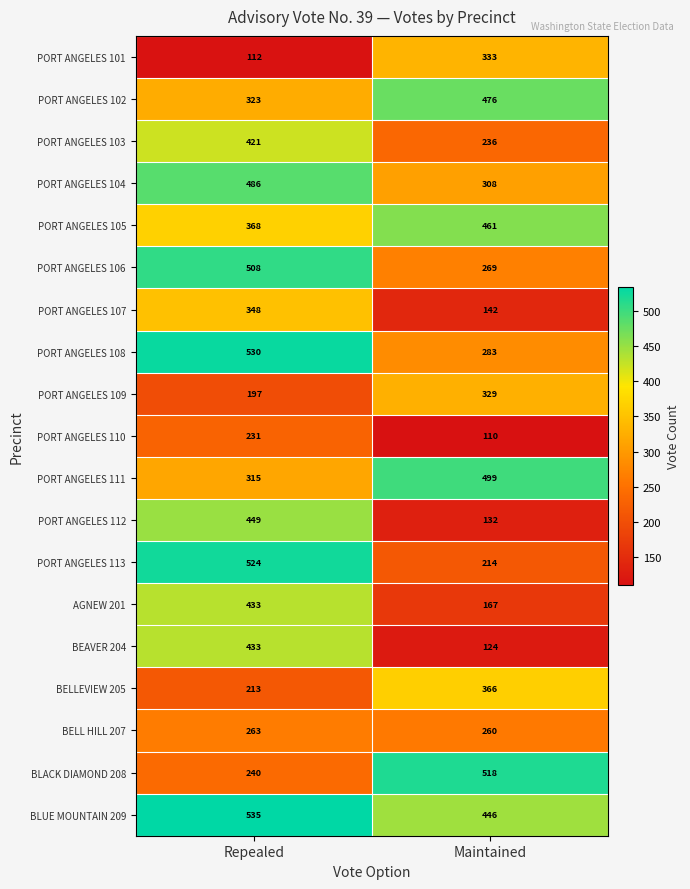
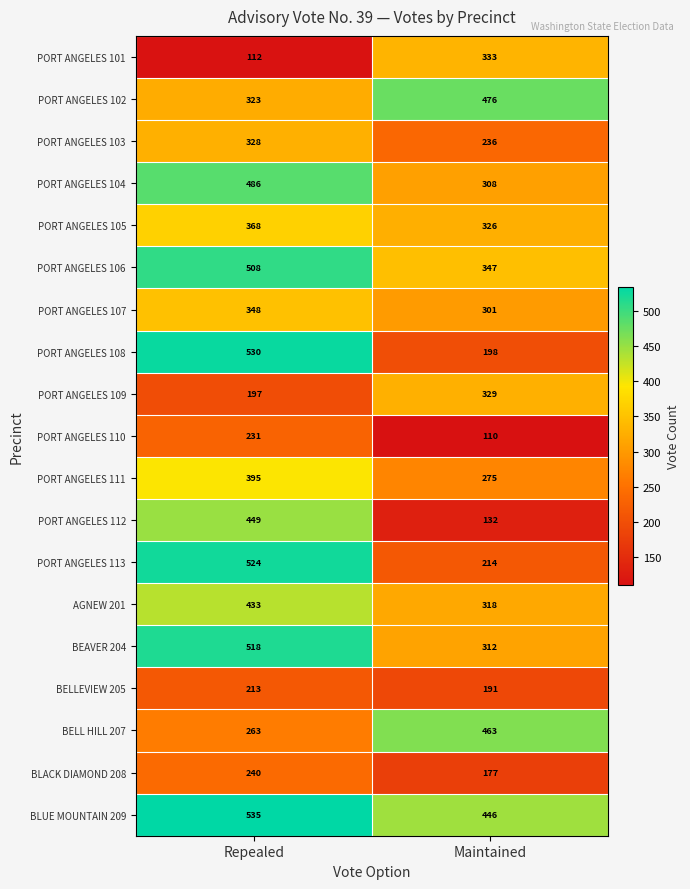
  {
    "PORT ANGELES 101": {
      "Repealed": 112,
      "Maintained": 333
    },
    "PORT ANGELES 102": {
      "Repealed": 323,
      "Maintained": 476
    },
    "PORT ANGELES 103": {
-     "Repealed": 421,
+     "Repealed": 328,
      "Maintained": 236
    },
    "PORT ANGELES 104": {
      "Repealed": 486,
      "Maintained": 308
    },
    "PORT ANGELES 105": {
      "Repealed": 368,
-     "Maintained": 461
+     "Maintained": 326
    },
    "PORT ANGELES 106": {
      "Repealed": 508,
-     "Maintained": 269
+     "Maintained": 347
    },
    "PORT ANGELES 107": {
      "Repealed": 348,
-     "Maintained": 142
+     "Maintained": 301
    },
    "PORT ANGELES 108": {
      "Repealed": 530,
-     "Maintained": 283
+     "Maintained": 198
    },
    "PORT ANGELES 109": {
      "Repealed": 197,
      "Maintained": 329
    },
    "PORT ANGELES 110": {
      "Repealed": 231,
      "Maintained": 110
    },
    "PORT ANGELES 111": {
-     "Repealed": 315,
-     "Maintained": 499
+     "Repealed": 395,
+     "Maintained": 275
    },
    "PORT ANGELES 112": {
      "Repealed": 449,
      "Maintained": 132
    },
    "PORT ANGELES 113": {
      "Repealed": 524,
      "Maintained": 214
    },
    "AGNEW 201": {
      "Repealed": 433,
-     "Maintained": 167
+     "Maintained": 318
    },
    "BEAVER 204": {
-     "Repealed": 433,
-     "Maintained": 124
+     "Repealed": 518,
+     "Maintained": 312
    },
    "BELLEVIEW 205": {
      "Repealed": 213,
-     "Maintained": 366
+     "Maintained": 191
    },
    "BELL HILL 207": {
      "Repealed": 263,
-     "Maintained": 260
+     "Maintained": 463
    },
    "BLACK DIAMOND 208": {
      "Repealed": 240,
-     "Maintained": 518
+     "Maintained": 177
    },
    "BLUE MOUNTAIN 209": {
      "Repealed": 535,
      "Maintained": 446
    }
  }
